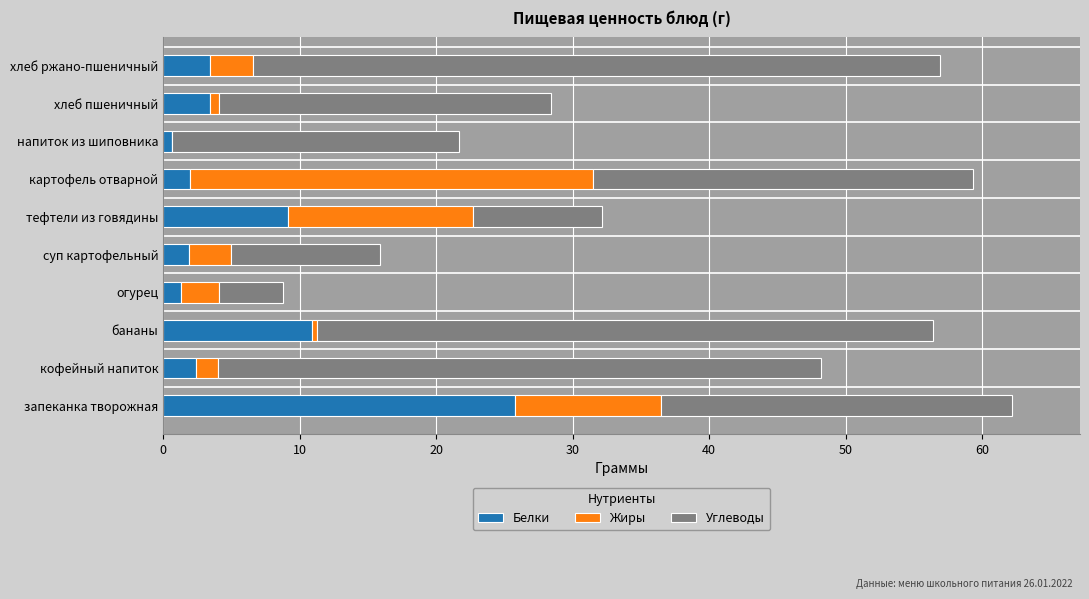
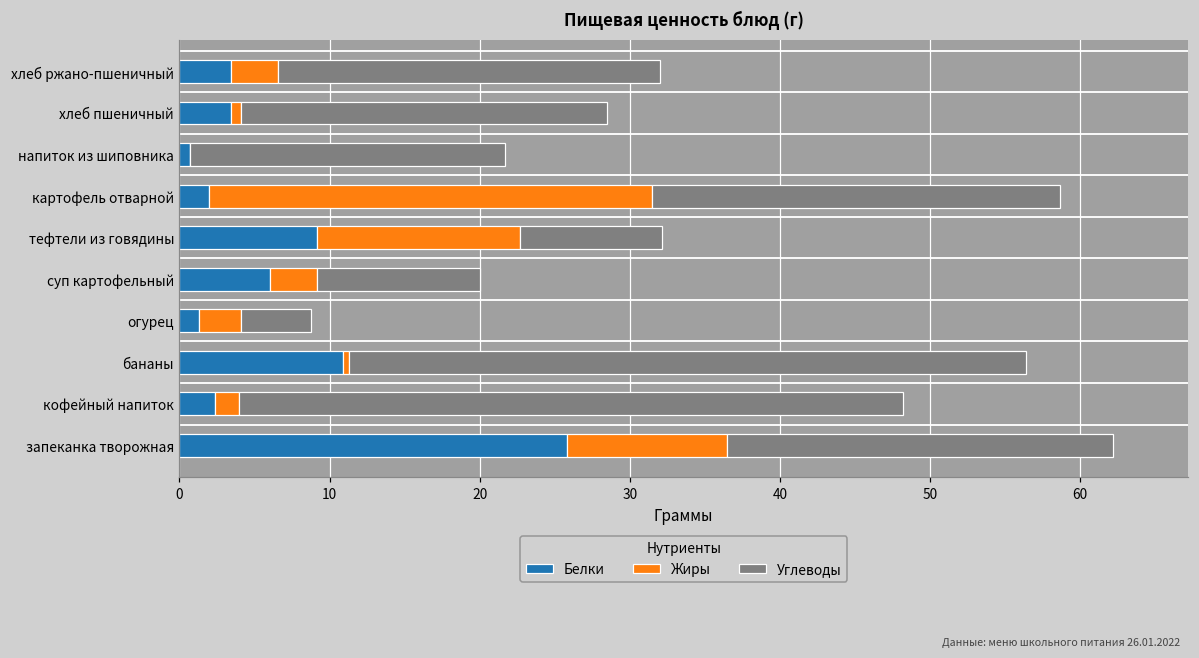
  {
    "Белки": {
      "хлеб ржано-пшеничный": 3.5,
      "хлеб пшеничный": 3.5,
      "напиток из шиповника": 0.7,
      "картофель отварной": 1.9,
      "тефтели из говядины": 9.2,
-     "суп картофельный": 1.9,
+     "суп картофельный": 6.0,
      "огурец": 1.3,
      "бананы": 10.9,
      "кофейный напиток": 2.4,
      "запеканка творожная": 25.8
    },
    "Жиры": {
      "хлеб ржано-пшеничный": 3.1,
      "хлеб пшеничный": 0.7,
      "напиток из шиповника": 0.0,
      "картофель отварной": 29.5,
      "тефтели из говядины": 13.5,
      "суп картофельный": 3.1,
      "огурец": 2.8,
      "бананы": 0.4,
      "кофейный напиток": 1.6,
      "запеканка творожная": 10.7
    },
    "Углеводы": {
-     "хлеб ржано-пшеничный": 50.3,
+     "хлеб ржано-пшеничный": 25.4,
      "хлеб пшеничный": 24.3,
      "напиток из шиповника": 21.0,
-     "картофель отварной": 27.9,
+     "картофель отварной": 27.2,
      "тефтели из говядины": 9.4,
      "суп картофельный": 10.9,
      "огурец": 4.6,
      "бананы": 45.1,
      "кофейный напиток": 44.2,
      "запеканка творожная": 25.7
    }
  }
